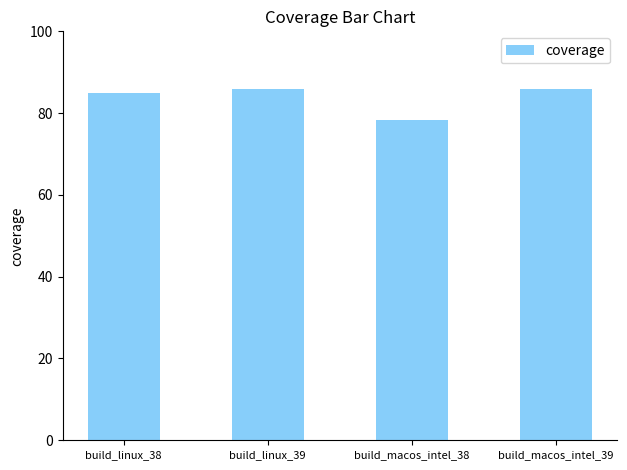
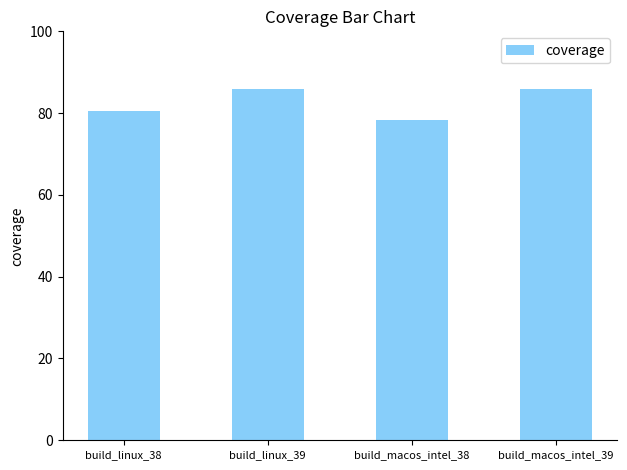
  {
-   "build_linux_38": 85,
+   "build_linux_38": 81,
    "build_linux_39": 86,
    "build_macos_intel_38": 78,
    "build_macos_intel_39": 86
  }
